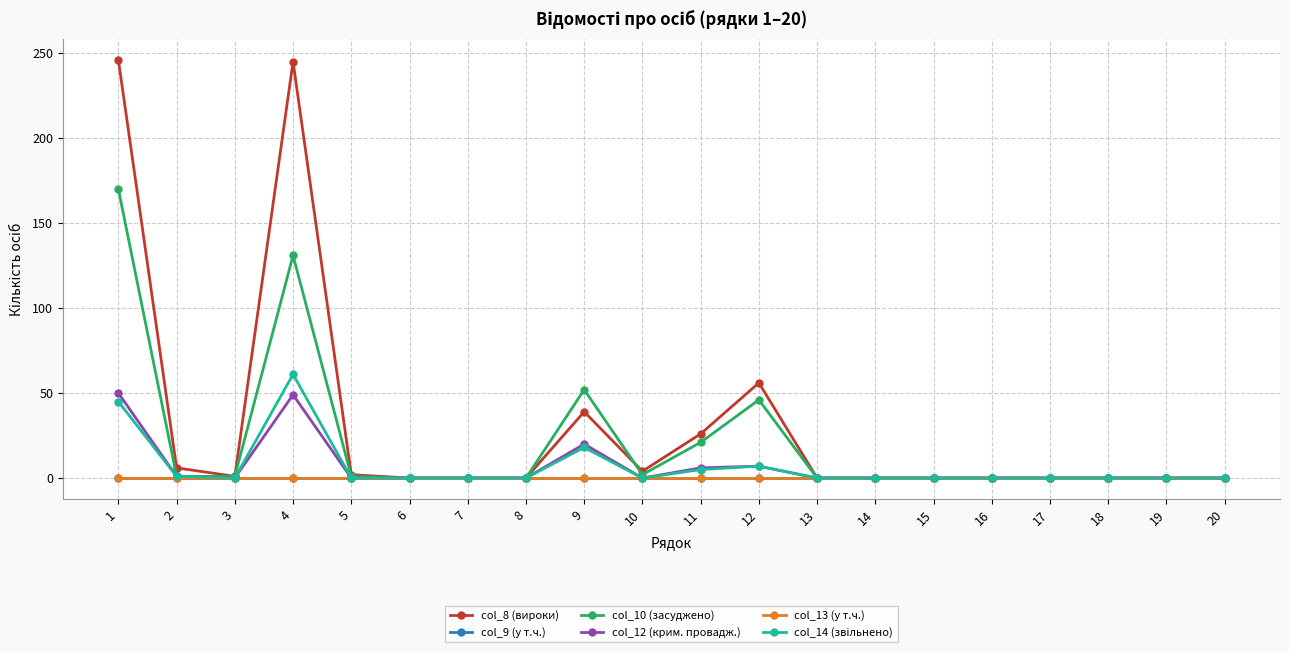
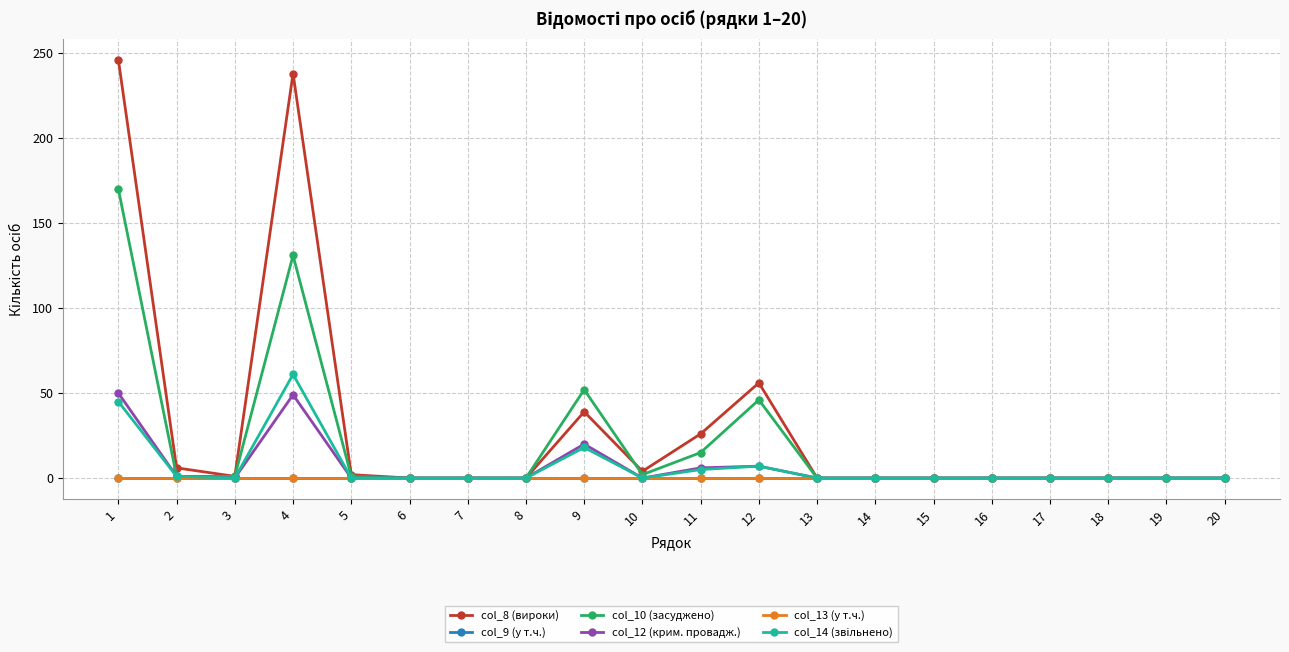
  {
    "col_8 (вироки)": {
      "1": 246,
      "2": 6,
-     "4": 245,
+     "4": 238,
      "9": 39,
      "10": 4,
      "11": 26,
      "12": 56
    },
    "col_13 (у т.ч.)": {
      "1": 0,
      "4": 0,
      "9": 0,
      "11": 0,
      "12": 0
    },
    "col_10 (засуджено)": {
      "1": 170,
      "4": 131,
      "9": 52,
      "10": 2,
-     "11": 21,
+     "11": 15,
      "12": 46
    },
    "col_12 (крим. провадж.)": {
      "1": 50,
      "4": 49,
      "9": 20
    },
    "col_14 (звільнено)": {
      "1": 45,
      "4": 61,
      "9": 18
    }
  }
